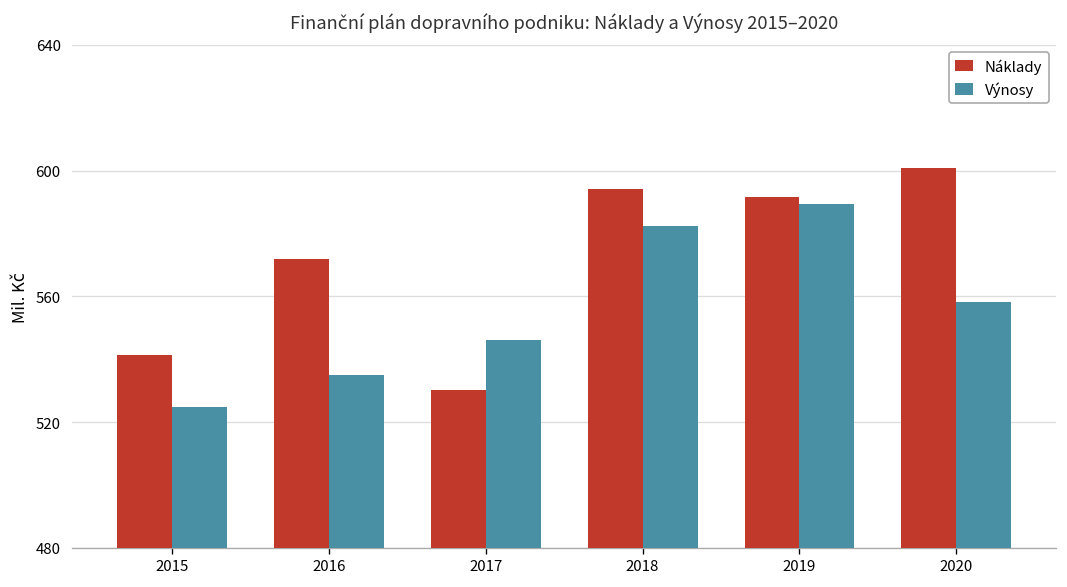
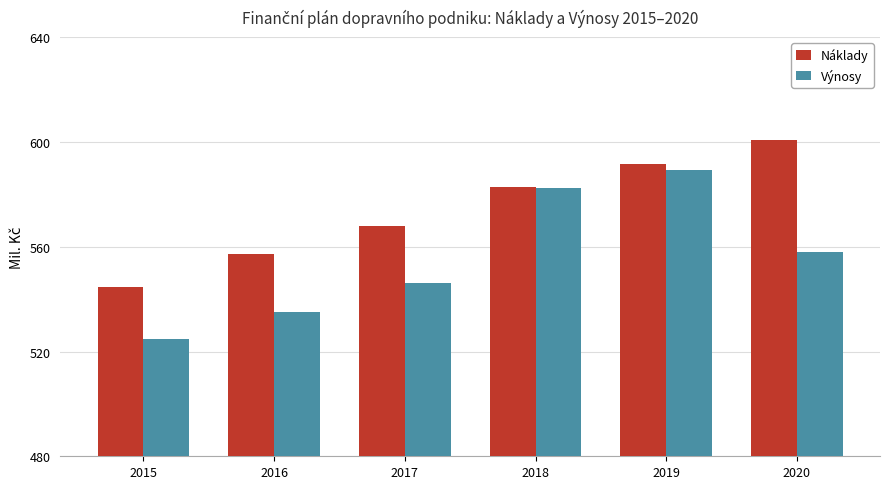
  {
    "Náklady": {
-     "2015": 541,
-     "2016": 572,
-     "2017": 530,
-     "2018": 594,
+     "2015": 545,
+     "2016": 557,
+     "2017": 568,
+     "2018": 583,
      "2019": 592,
      "2020": 601
    },
    "Výnosy": {
      "2015": 525,
      "2016": 535,
      "2017": 546,
      "2018": 582,
      "2019": 589,
      "2020": 558
    }
  }
